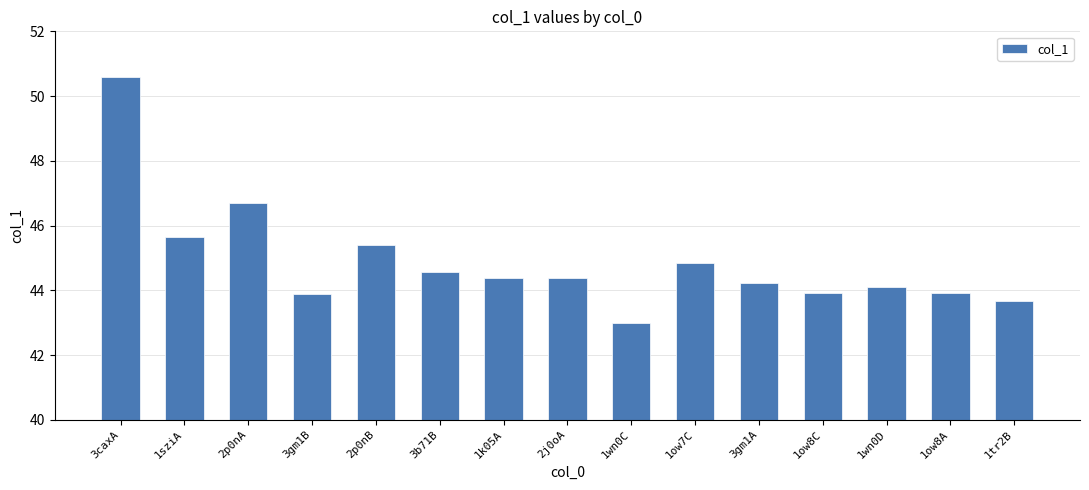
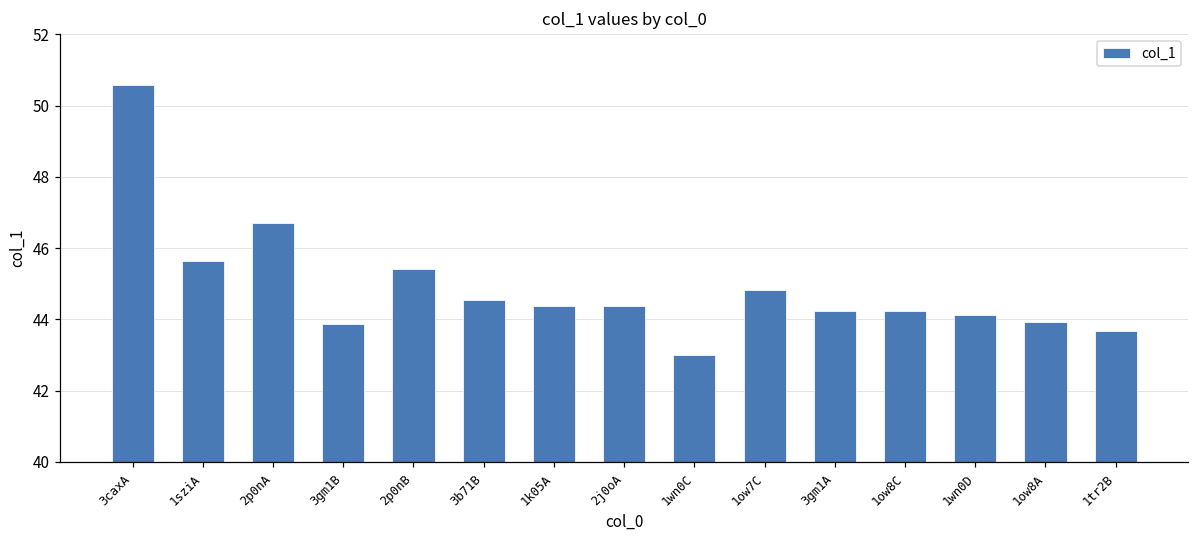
  {
    "3caxA": 50.6,
    "1sziA": 45.6,
    "2p0nA": 46.7,
    "3gm1B": 43.9,
    "2p0nB": 45.4,
    "3b71B": 44.6,
    "1k05A": 44.4,
    "2j0oA": 44.4,
    "1wn0C": 43.0,
    "1ow7C": 44.8,
    "3gm1A": 44.2,
-   "1ow8C": 43.9,
+   "1ow8C": 44.2,
    "1wn0D": 44.1,
    "1ow8A": 43.9,
    "1tr2B": 43.7
  }
